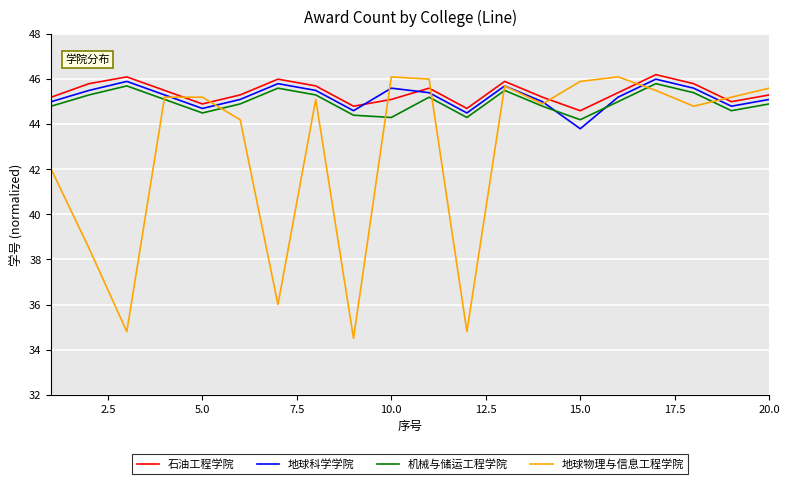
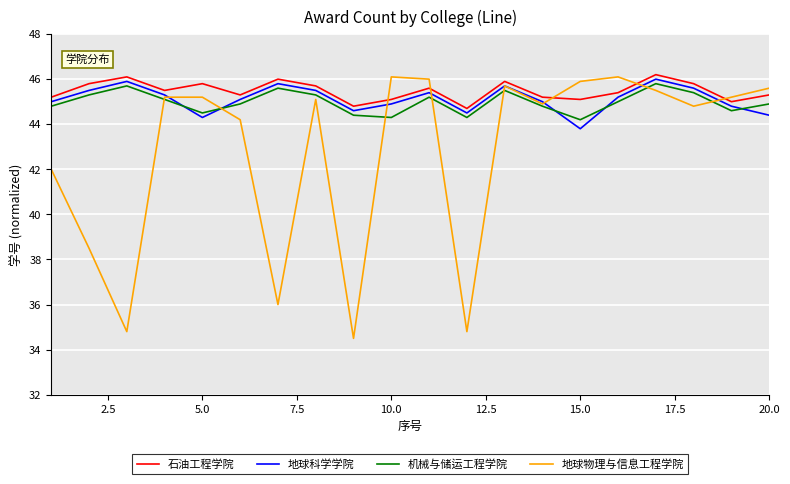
  {
    "石油工程学院": {
-     "5.0": 44.9,
+     "5.0": 45.8,
      "10.0": 45.1,
-     "15.0": 44.6,
+     "15.0": 45.1,
      "20.0": 45.3
    },
    "地球科学学院": {
-     "5.0": 44.7,
-     "10.0": 45.6,
+     "5.0": 44.3,
+     "10.0": 44.9,
      "15.0": 43.8,
-     "20.0": 45.1
+     "20.0": 44.4
    },
    "机械与储运工程学院": {
      "5.0": 44.5,
      "10.0": 44.3,
      "15.0": 44.2,
      "20.0": 44.9
    },
    "地球物理与信息工程学院": {
      "5.0": 45.2,
      "10.0": 46.1,
      "15.0": 45.9,
      "20.0": 45.6
    }
  }
